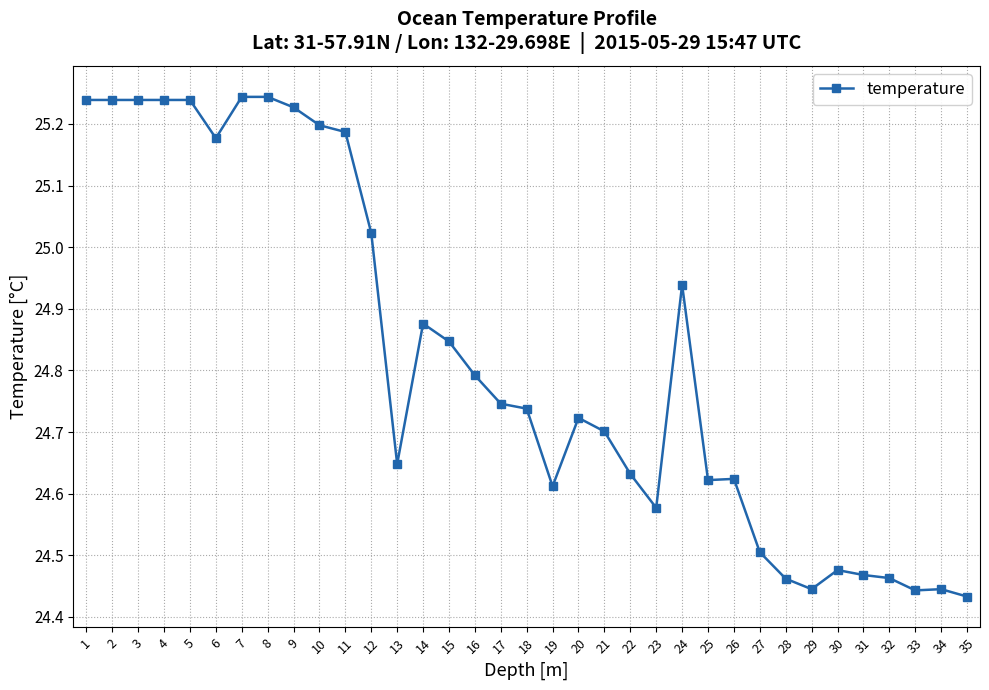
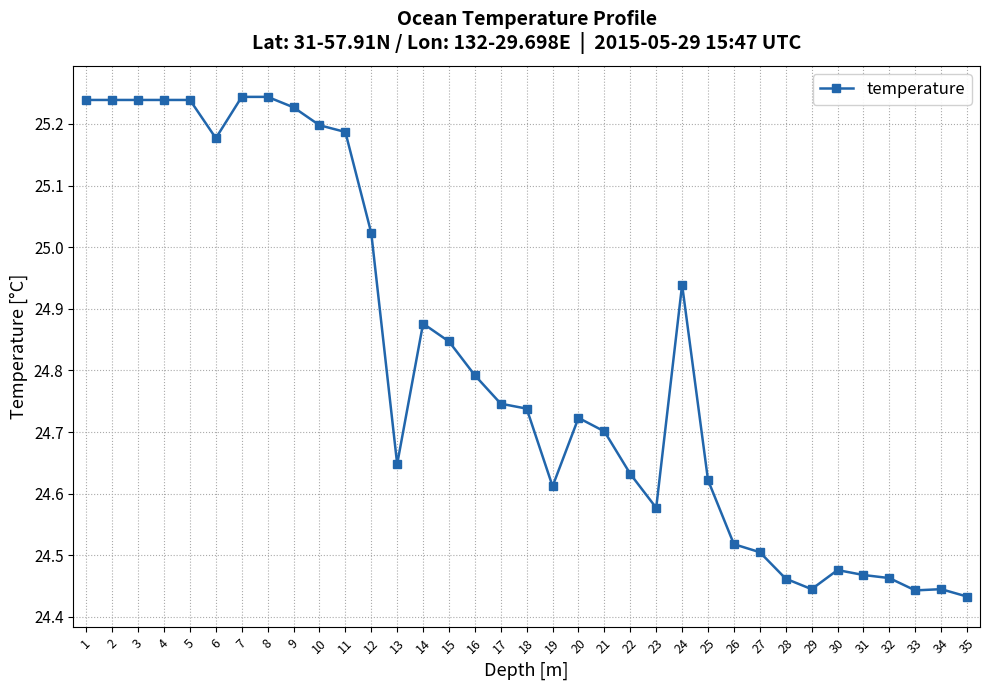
  {
    "1": 25.24,
    "2": 25.24,
    "3": 25.24,
    "4": 25.24,
    "5": 25.24,
    "6": 25.18,
    "7": 25.24,
    "8": 25.24,
    "9": 25.23,
    "10": 25.20,
    "11": 25.19,
    "12": 25.02,
    "13": 24.65,
    "14": 24.88,
    "15": 24.85,
    "16": 24.79,
    "17": 24.75,
    "18": 24.74,
    "19": 24.61,
    "20": 24.72,
    "21": 24.70,
    "22": 24.63,
    "23": 24.58,
    "24": 24.94,
    "25": 24.62,
-   "26": 24.62,
+   "26": 24.52,
    "27": 24.51,
    "28": 24.46,
    "29": 24.45,
    "30": 24.48,
    "31": 24.47,
    "32": 24.46,
    "33": 24.44,
    "34": 24.45,
    "35": 24.43
  }
